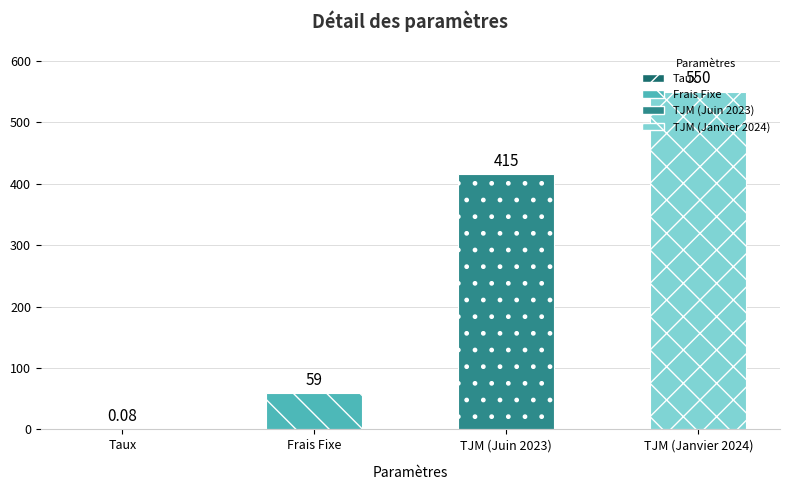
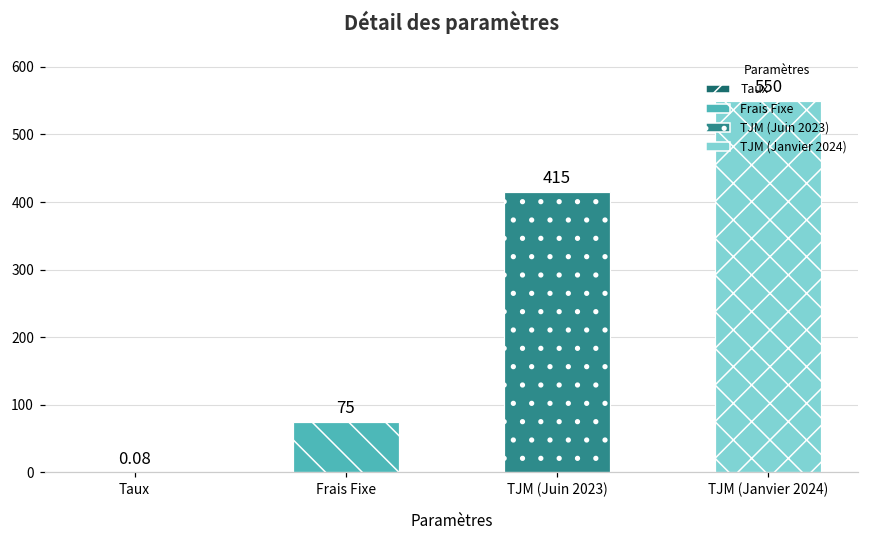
  {
    "Taux": 0.08,
-   "Frais Fixe": 59,
+   "Frais Fixe": 75,
    "TJM (Juin 2023)": 415,
    "TJM (Janvier 2024)": 550
  }
